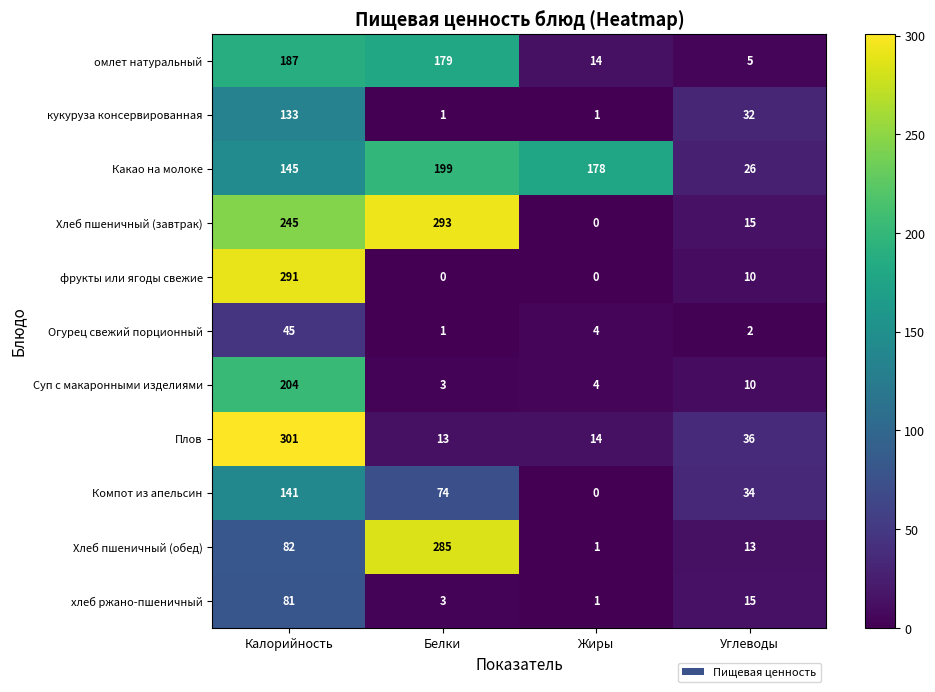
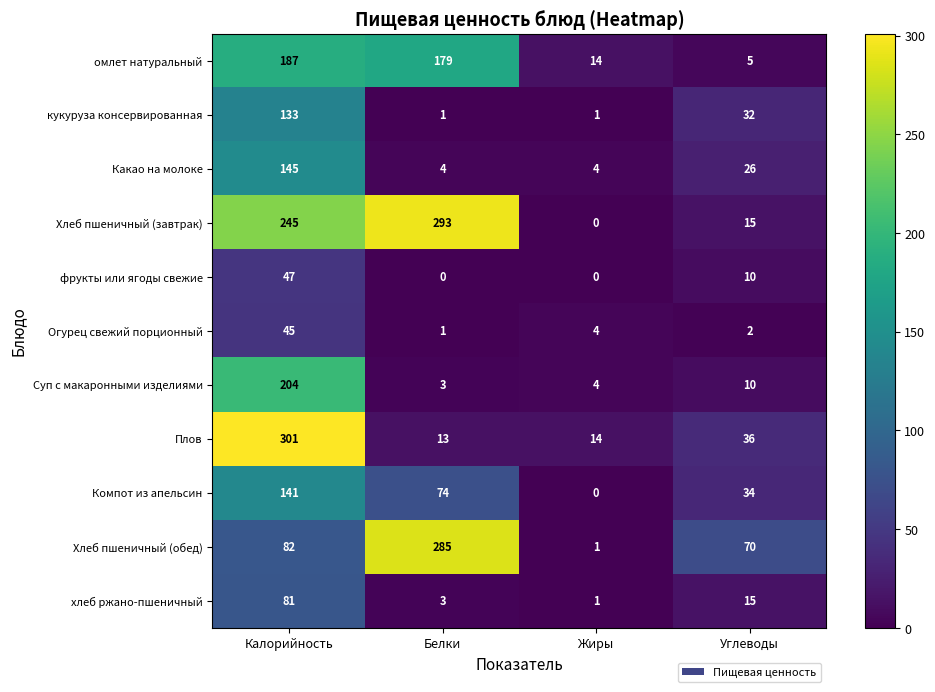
  {
    "омлет натуральный": {
      "Калорийность": 187,
      "Белки": 179,
      "Жиры": 14,
      "Углеводы": 5
    },
    "кукуруза консервированная": {
      "Калорийность": 133,
      "Белки": 1,
      "Жиры": 1,
      "Углеводы": 32
    },
    "Какао на молоке": {
      "Калорийность": 145,
-     "Белки": 199,
-     "Жиры": 178,
+     "Белки": 4,
+     "Жиры": 4,
      "Углеводы": 26
    },
    "Хлеб пшеничный (завтрак)": {
      "Калорийность": 245,
      "Белки": 293,
      "Жиры": 0,
      "Углеводы": 15
    },
    "фрукты или ягоды свежие": {
-     "Калорийность": 291,
+     "Калорийность": 47,
      "Белки": 0,
      "Жиры": 0,
      "Углеводы": 10
    },
    "Огурец свежий порционный": {
      "Калорийность": 45,
      "Белки": 1,
      "Жиры": 4,
      "Углеводы": 2
    },
    "Суп с макаронными изделиями": {
      "Калорийность": 204,
      "Белки": 3,
      "Жиры": 4,
      "Углеводы": 10
    },
    "Плов": {
      "Калорийность": 301,
      "Белки": 13,
      "Жиры": 14,
      "Углеводы": 36
    },
    "Компот из апельсин": {
      "Калорийность": 141,
      "Белки": 74,
      "Жиры": 0,
      "Углеводы": 34
    },
    "Хлеб пшеничный (обед)": {
      "Калорийность": 82,
      "Белки": 285,
      "Жиры": 1,
-     "Углеводы": 13
+     "Углеводы": 70
    },
    "хлеб ржано-пшеничный": {
      "Калорийность": 81,
      "Белки": 3,
      "Жиры": 1,
      "Углеводы": 15
    }
  }
